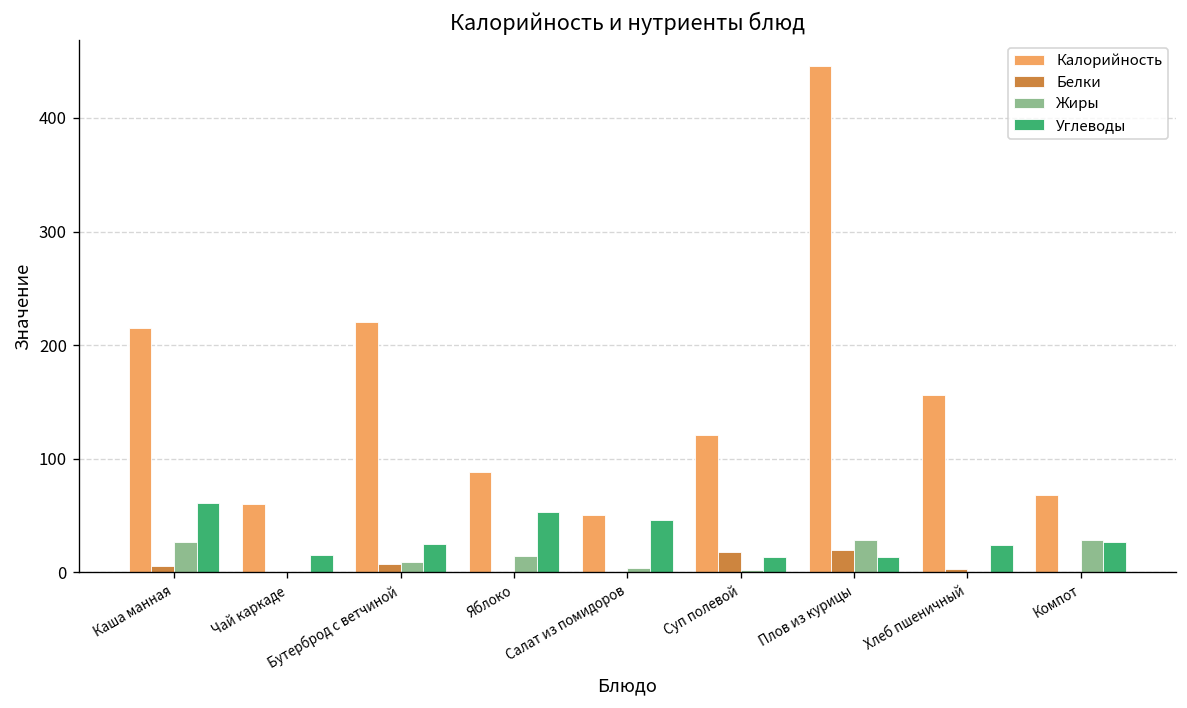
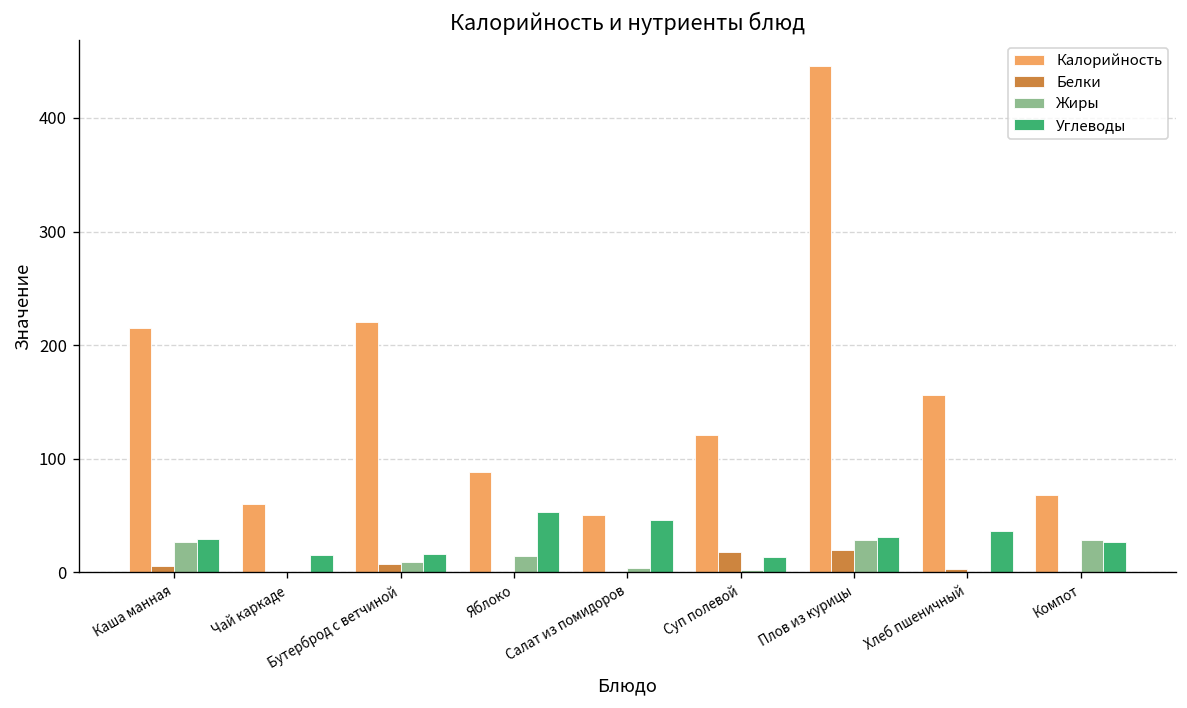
  {
    "Жиры": {
      "Каша манная": 30,
      "Чай каркаде": 0,
      "Бутерброд с ветчиной": 10,
      "Яблоко": 10,
      "Салат из помидоров": 0,
      "Плов из курицы": 30,
      "Компот": 30
    },
    "Углеводы": {
-     "Каша манная": 60,
+     "Каша манная": 30,
      "Чай каркаде": 20,
-     "Бутерброд с ветчиной": 30,
+     "Бутерброд с ветчиной": 20,
      "Яблоко": 50,
      "Салат из помидоров": 50,
      "Суп полевой": 10,
-     "Плов из курицы": 10,
-     "Хлеб пшеничный": 20,
+     "Плов из курицы": 30,
+     "Хлеб пшеничный": 40,
      "Компот": 30
    }
  }
